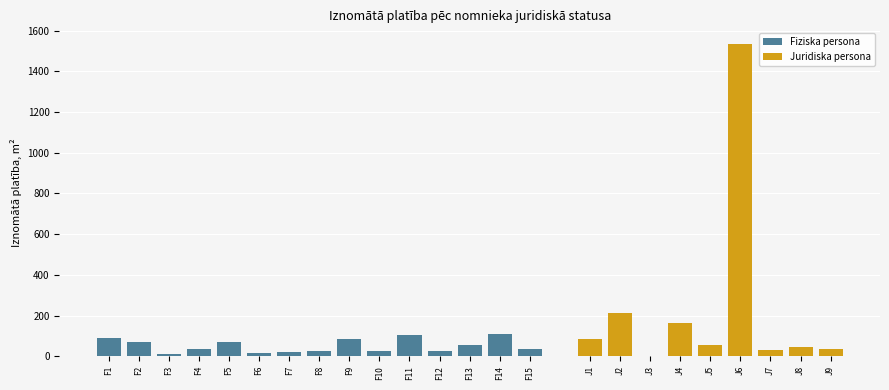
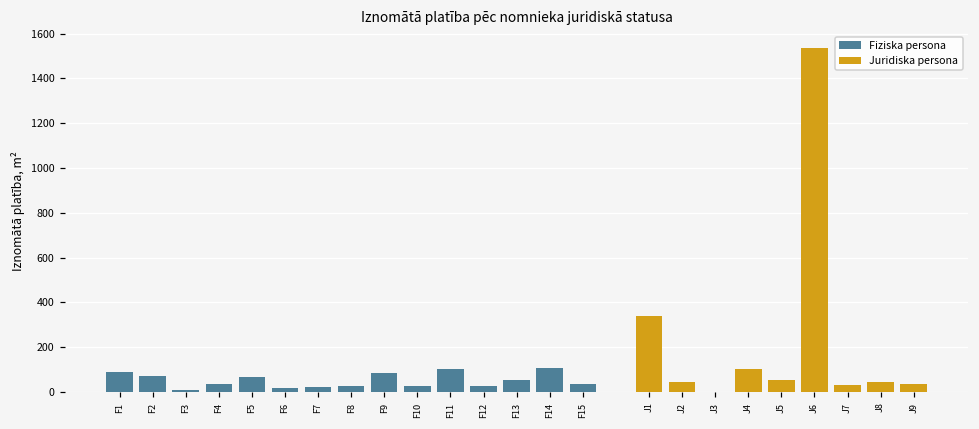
  {
    "Fiziska persona": {
      "F1": 90,
      "F2": 70,
      "F4": 40,
      "F5": 70,
      "F6": 20,
      "F7": 20,
      "F8": 30,
      "F9": 80,
      "F10": 30,
      "F11": 100,
      "F12": 20,
      "F13": 50,
      "F14": 110,
      "F15": 30
    },
    "Juridiska persona": {
-     "J1": 90,
-     "J2": 210,
-     "J4": 170,
+     "J1": 340,
+     "J2": 50,
+     "J4": 100,
      "J5": 50,
      "J6": 1530,
      "J7": 30,
      "J8": 40,
      "J9": 40
    }
  }
